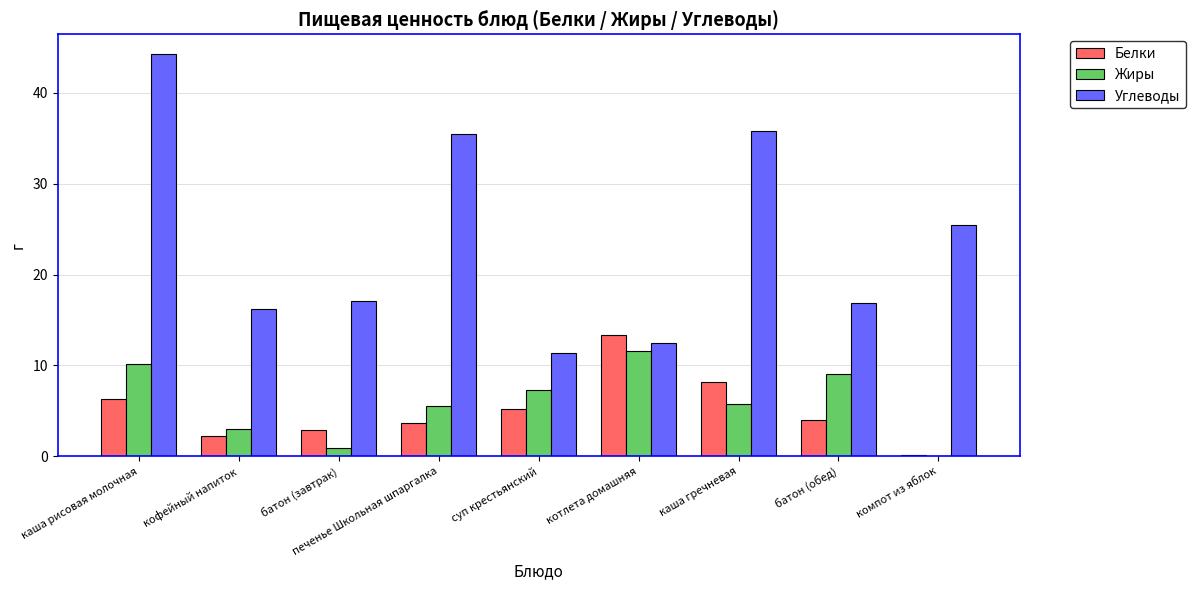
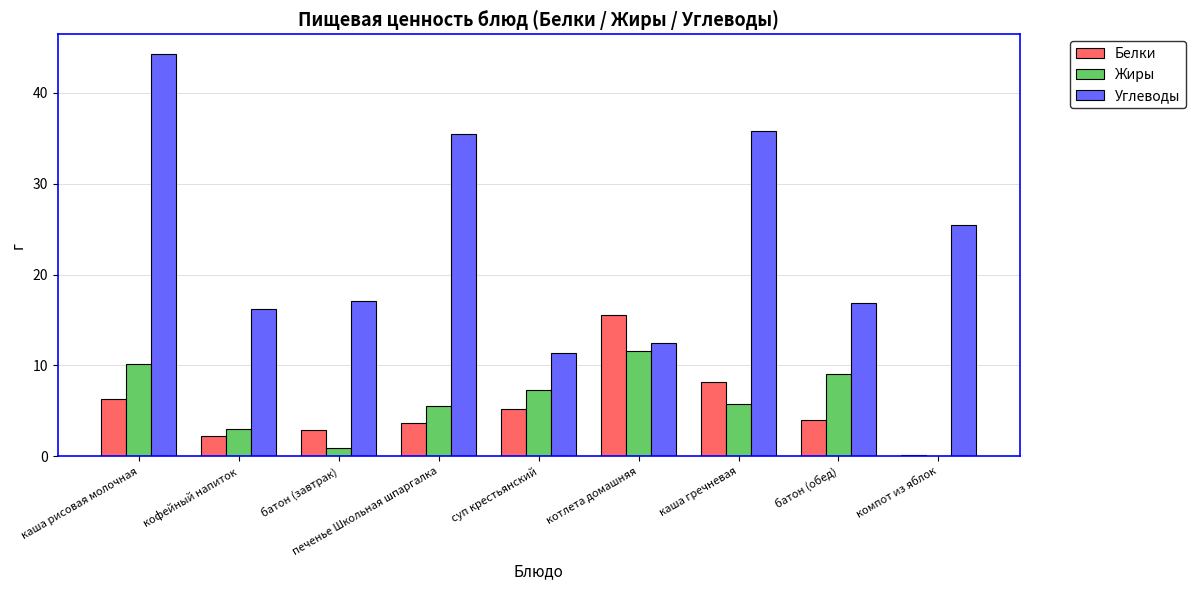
  {
    "Белки": {
      "каша рисовая молочная": 6,
      "кофейный напиток": 2,
      "батон (завтрак)": 3,
      "печенье Школьная шпаргалка": 4,
      "суп крестьянский": 5,
-     "котлета домашняя": 13,
+     "котлета домашняя": 16,
      "каша гречневая": 8,
      "батон (обед)": 4
    },
    "Жиры": {
      "каша рисовая молочная": 10,
      "кофейный напиток": 3,
      "батон (завтрак)": 1,
      "печенье Школьная шпаргалка": 6,
      "суп крестьянский": 7,
      "котлета домашняя": 12,
      "каша гречневая": 6,
      "батон (обед)": 9
    },
    "Углеводы": {
      "каша рисовая молочная": 44,
      "кофейный напиток": 16,
      "батон (завтрак)": 17,
      "печенье Школьная шпаргалка": 35,
      "суп крестьянский": 11,
      "котлета домашняя": 13,
      "каша гречневая": 36,
      "батон (обед)": 17,
      "компот из яблок": 25
    }
  }
